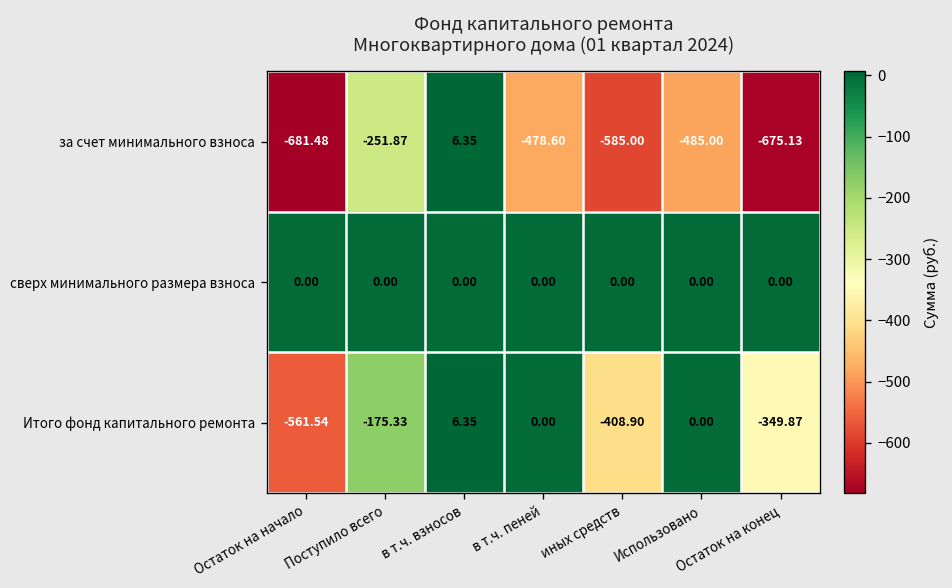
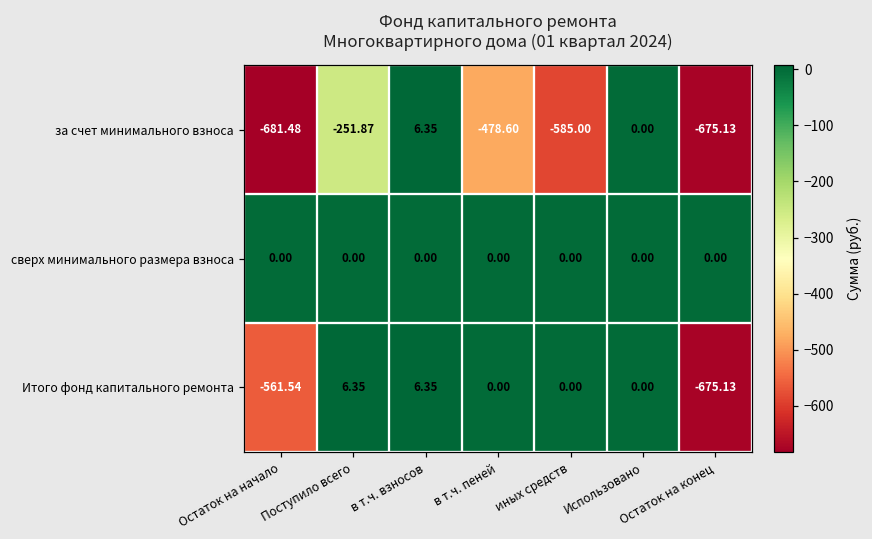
  {
    "за счет минимального взноса": {
      "Остаток на начало": -681.48,
      "Поступило всего": -251.87,
      "в т.ч. взносов": 6.35,
      "в т.ч. пеней": -478.60,
      "иных средств": -585.00,
-     "Использовано": -485.00,
+     "Использовано": 0.00,
      "Остаток на конец": -675.13
    },
    "сверх минимального размера взноса": {
      "Остаток на начало": 0.00,
      "Поступило всего": 0.00,
      "в т.ч. взносов": 0.00,
      "в т.ч. пеней": 0.00,
      "иных средств": 0.00,
      "Использовано": 0.00,
      "Остаток на конец": 0.00
    },
    "Итого фонд капитального ремонта": {
      "Остаток на начало": -561.54,
-     "Поступило всего": -175.33,
+     "Поступило всего": 6.35,
      "в т.ч. взносов": 6.35,
      "в т.ч. пеней": 0.00,
-     "иных средств": -408.90,
+     "иных средств": 0.00,
      "Использовано": 0.00,
-     "Остаток на конец": -349.87
+     "Остаток на конец": -675.13
    }
  }
